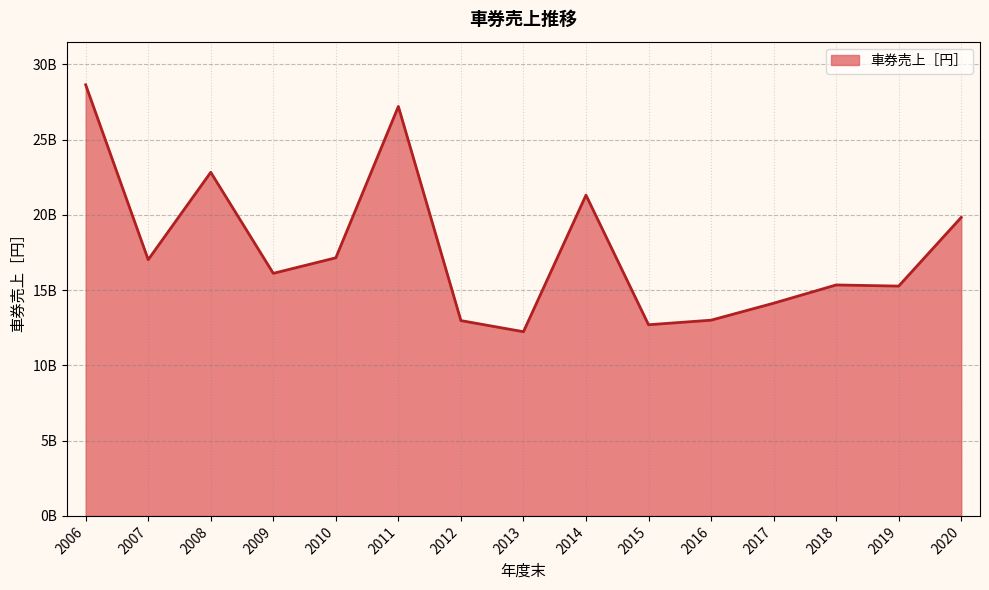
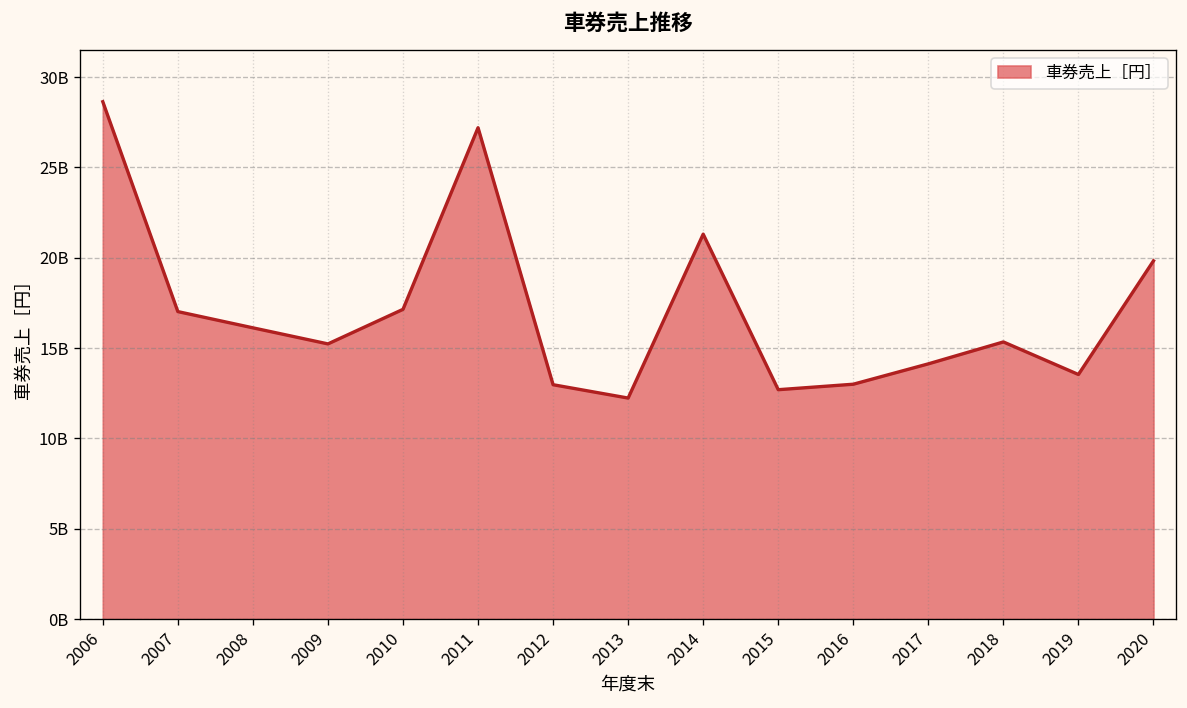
  {
    "2006": 28600000000,
    "2007": 17000000000,
-   "2008": 22800000000,
-   "2009": 16100000000,
+   "2008": 16100000000,
+   "2009": 15200000000,
    "2010": 17100000000,
    "2011": 27200000000,
    "2012": 13000000000,
    "2013": 12200000000,
    "2014": 21300000000,
    "2015": 12700000000,
    "2016": 13000000000,
    "2017": 14100000000,
    "2018": 15300000000,
-   "2019": 15300000000,
+   "2019": 13500000000,
    "2020": 19800000000
  }
